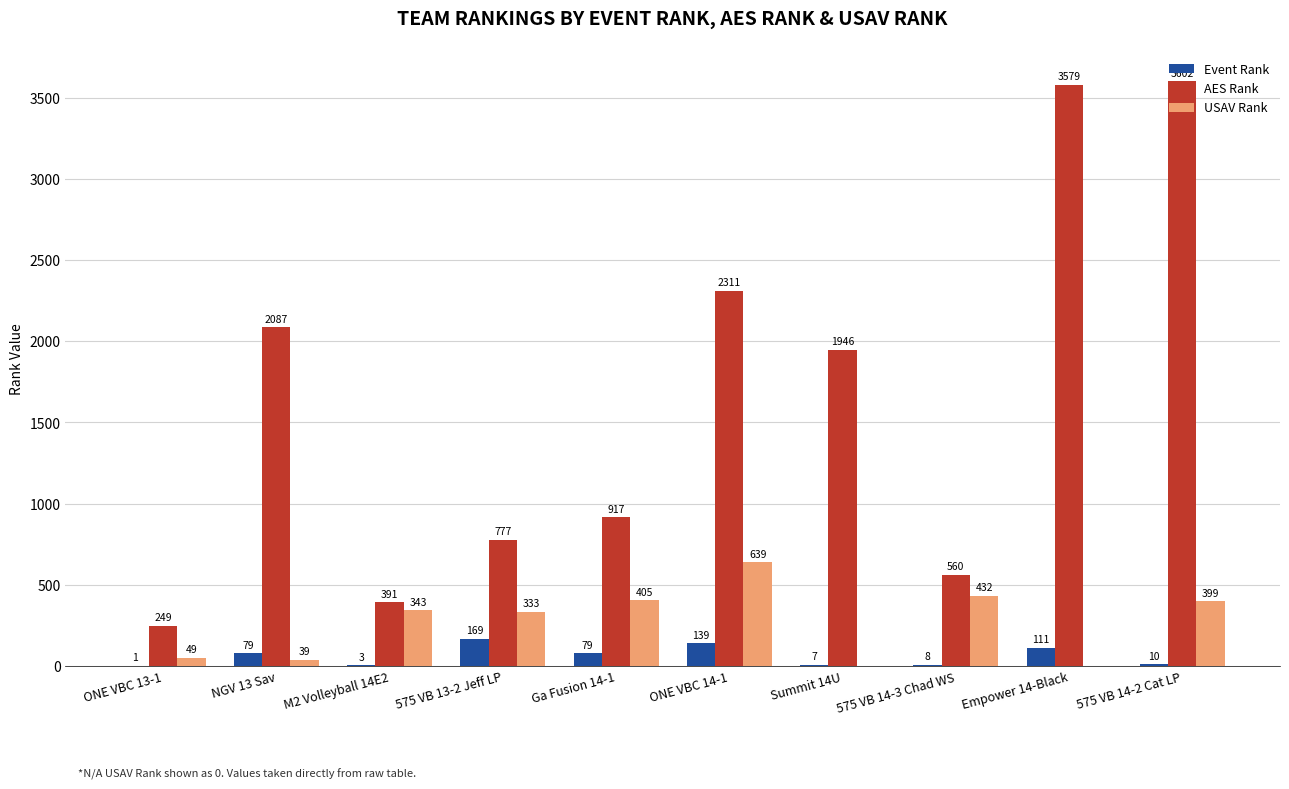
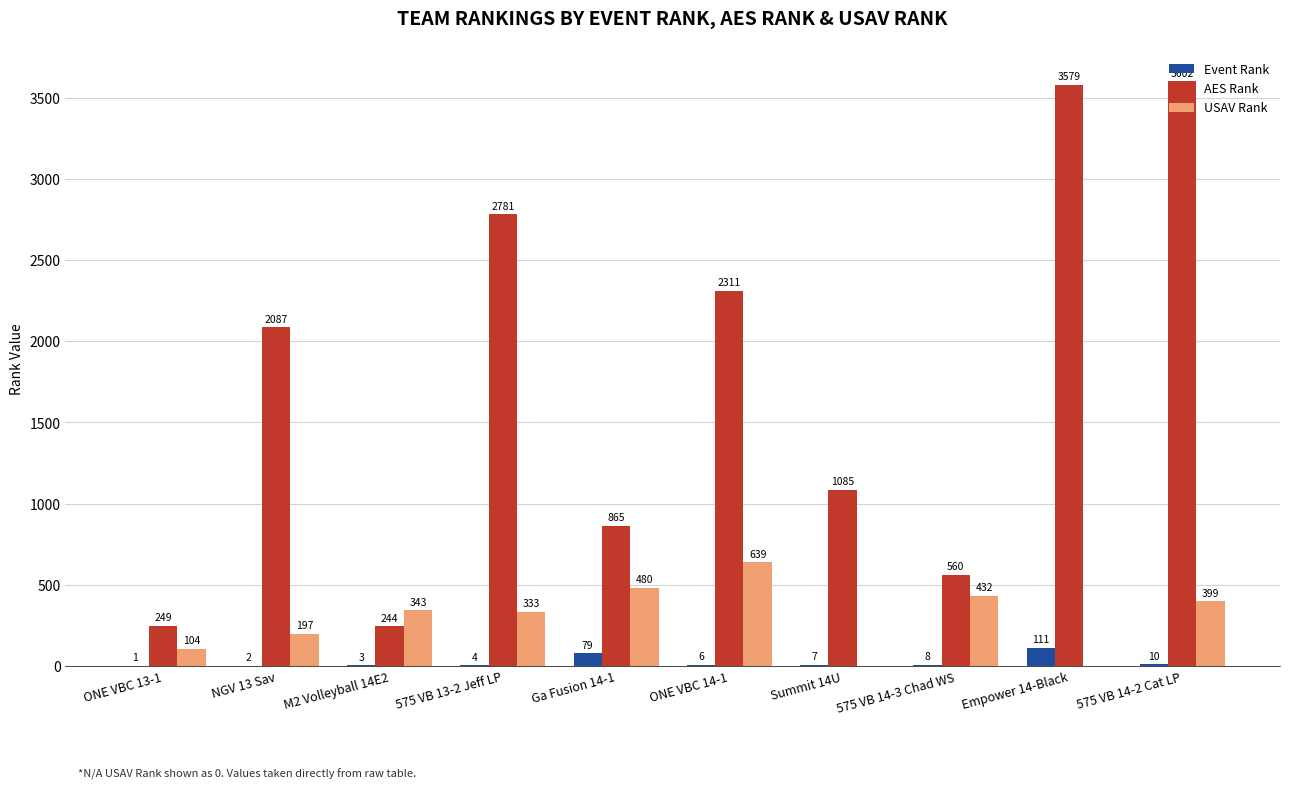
  {
    "Event Rank": {
      "ONE VBC 13-1": 1,
-     "NGV 13 Sav": 79,
+     "NGV 13 Sav": 2,
      "M2 Volleyball 14E2": 3,
-     "575 VB 13-2 Jeff LP": 169,
+     "575 VB 13-2 Jeff LP": 4,
      "Ga Fusion 14-1": 79,
-     "ONE VBC 14-1": 139,
+     "ONE VBC 14-1": 6,
      "Summit 14U": 7,
      "575 VB 14-3 Chad WS": 8,
      "Empower 14-Black": 111,
      "575 VB 14-2 Cat LP": 10
    },
    "AES Rank": {
      "ONE VBC 13-1": 249,
      "NGV 13 Sav": 2087,
-     "M2 Volleyball 14E2": 391,
-     "575 VB 13-2 Jeff LP": 777,
-     "Ga Fusion 14-1": 917,
+     "M2 Volleyball 14E2": 244,
+     "575 VB 13-2 Jeff LP": 2781,
+     "Ga Fusion 14-1": 865,
      "ONE VBC 14-1": 2311,
-     "Summit 14U": 1946,
+     "Summit 14U": 1085,
      "575 VB 14-3 Chad WS": 560,
      "Empower 14-Black": 3579,
      "575 VB 14-2 Cat LP": 3602
    },
    "USAV Rank": {
-     "ONE VBC 13-1": 49,
-     "NGV 13 Sav": 39,
+     "ONE VBC 13-1": 104,
+     "NGV 13 Sav": 197,
      "M2 Volleyball 14E2": 343,
      "575 VB 13-2 Jeff LP": 333,
-     "Ga Fusion 14-1": 405,
+     "Ga Fusion 14-1": 480,
      "ONE VBC 14-1": 639,
      "575 VB 14-3 Chad WS": 432,
      "575 VB 14-2 Cat LP": 399
    }
  }
